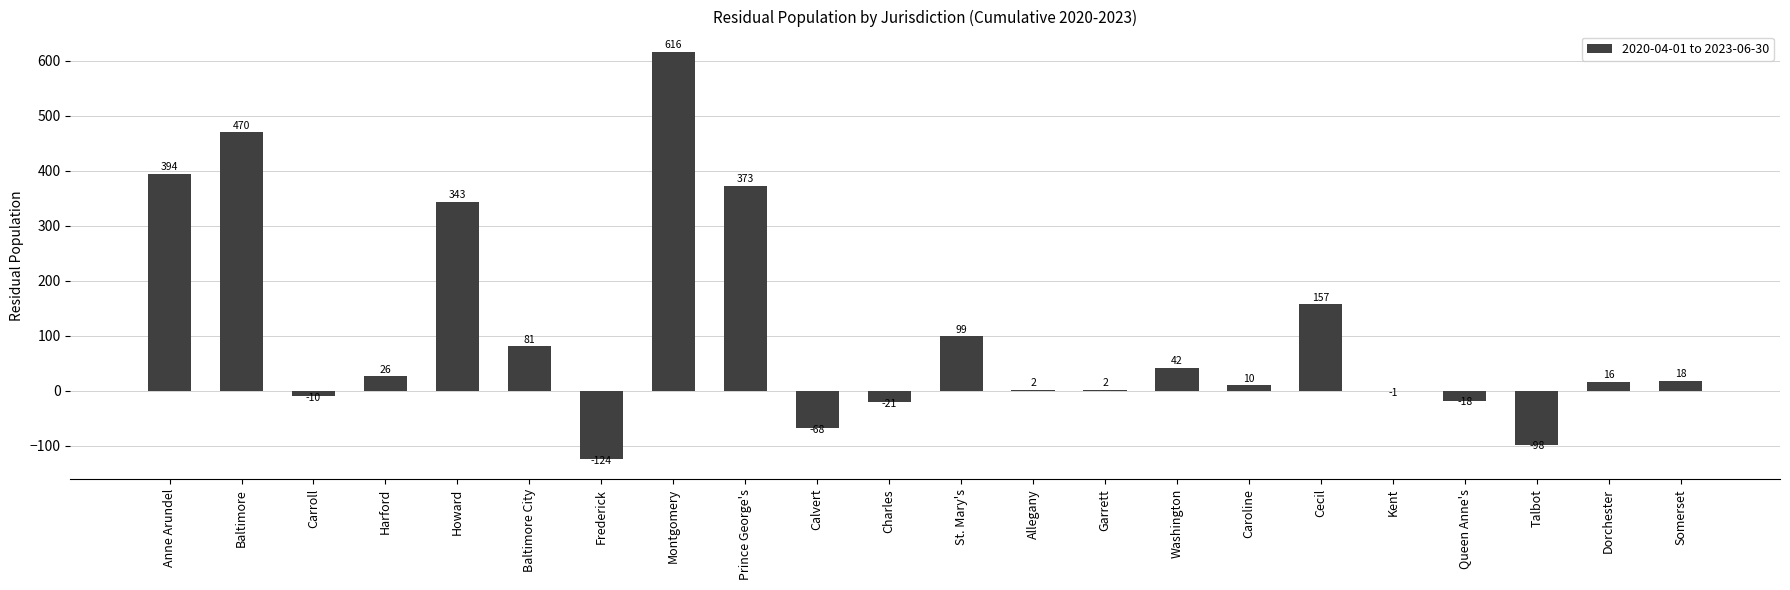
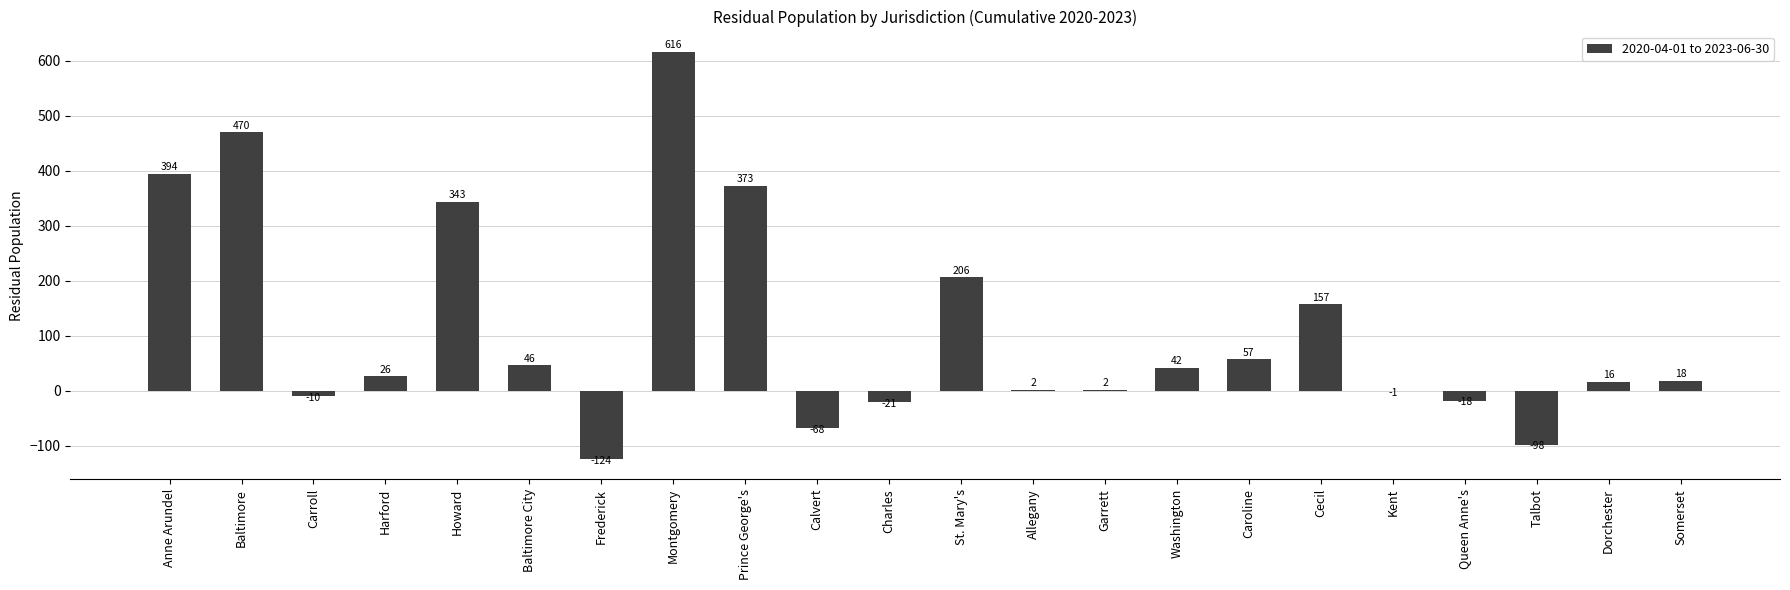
  {
    "Anne Arundel": 394,
    "Baltimore": 470,
    "Carroll": -10,
    "Harford": 26,
    "Howard": 343,
-   "Baltimore City": 81,
+   "Baltimore City": 46,
    "Frederick": -124,
    "Montgomery": 616,
    "Prince George's": 373,
    "Calvert": -68,
    "Charles": -21,
-   "St. Mary's": 99,
+   "St. Mary's": 206,
    "Allegany": 2,
    "Garrett": 2,
    "Washington": 42,
-   "Caroline": 10,
+   "Caroline": 57,
    "Cecil": 157,
    "Kent": -1,
    "Queen Anne's": -18,
    "Talbot": -98,
    "Dorchester": 16,
    "Somerset": 18
  }
